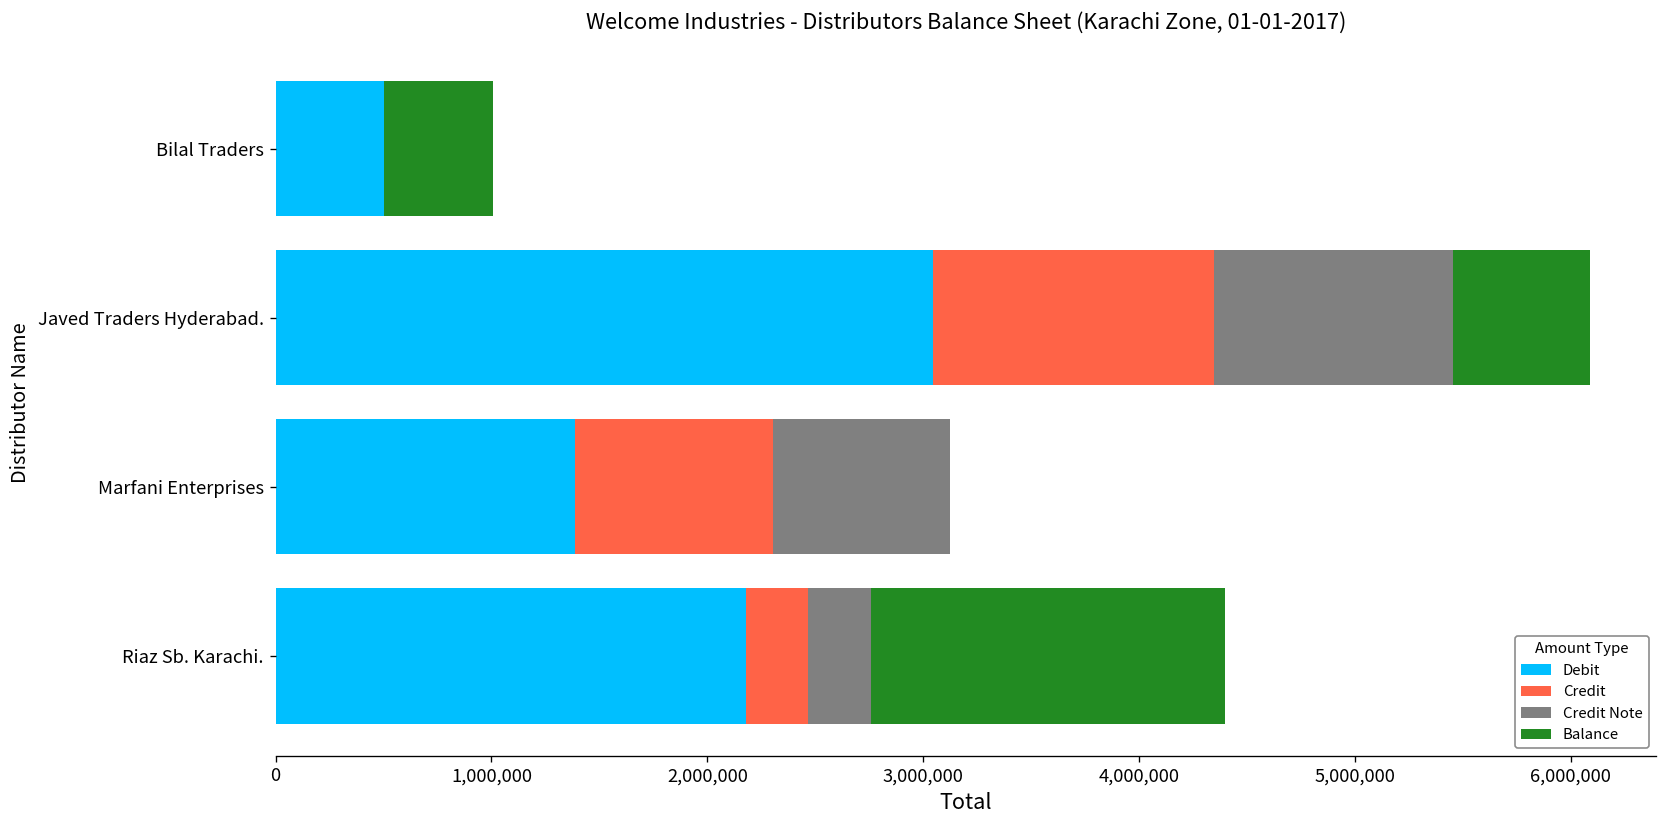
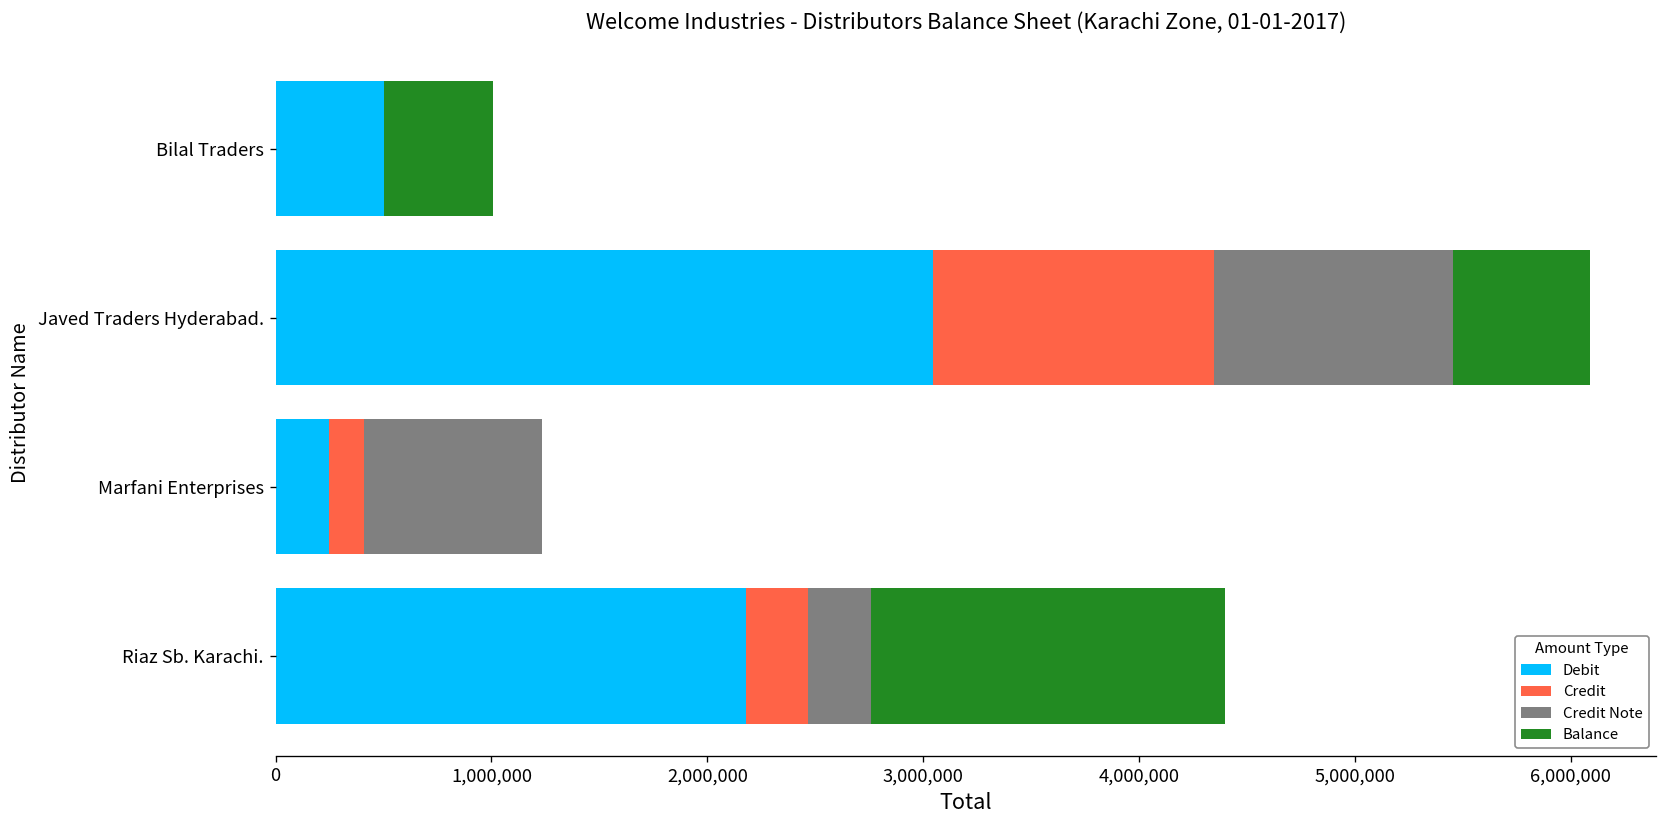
  {
    "Debit": {
      "Bilal Traders": "500,000",
      "Javed Traders Hyderabad.": "3,050,000",
-     "Marfani Enterprises": "1,390,000",
+     "Marfani Enterprises": "250,000",
      "Riaz Sb. Karachi.": "2,180,000"
    },
    "Credit": {
      "Bilal Traders": "0",
      "Javed Traders Hyderabad.": "1,300,000",
-     "Marfani Enterprises": "910,000",
+     "Marfani Enterprises": "170,000",
      "Riaz Sb. Karachi.": "290,000"
    },
    "Credit Note": {
      "Bilal Traders": "0",
      "Javed Traders Hyderabad.": "1,110,000",
      "Marfani Enterprises": "820,000",
      "Riaz Sb. Karachi.": "290,000"
    },
    "Balance": {
      "Bilal Traders": "500,000",
      "Javed Traders Hyderabad.": "630,000",
      "Marfani Enterprises": "0",
      "Riaz Sb. Karachi.": "1,640,000"
    }
  }
